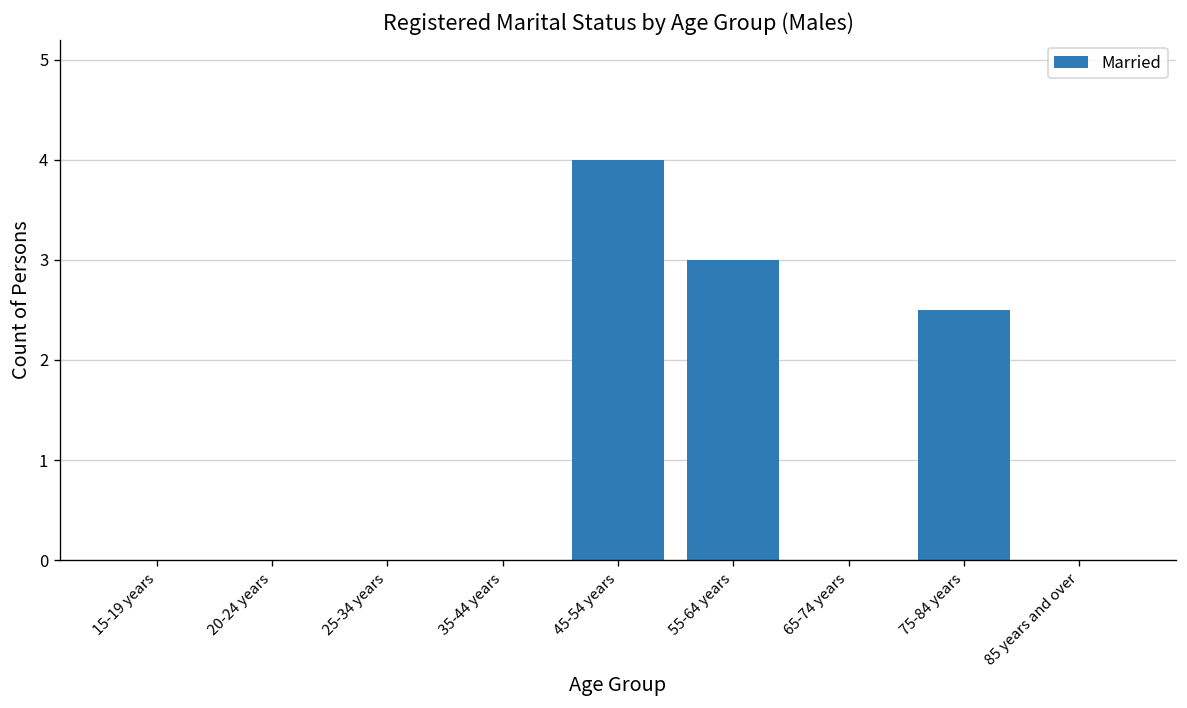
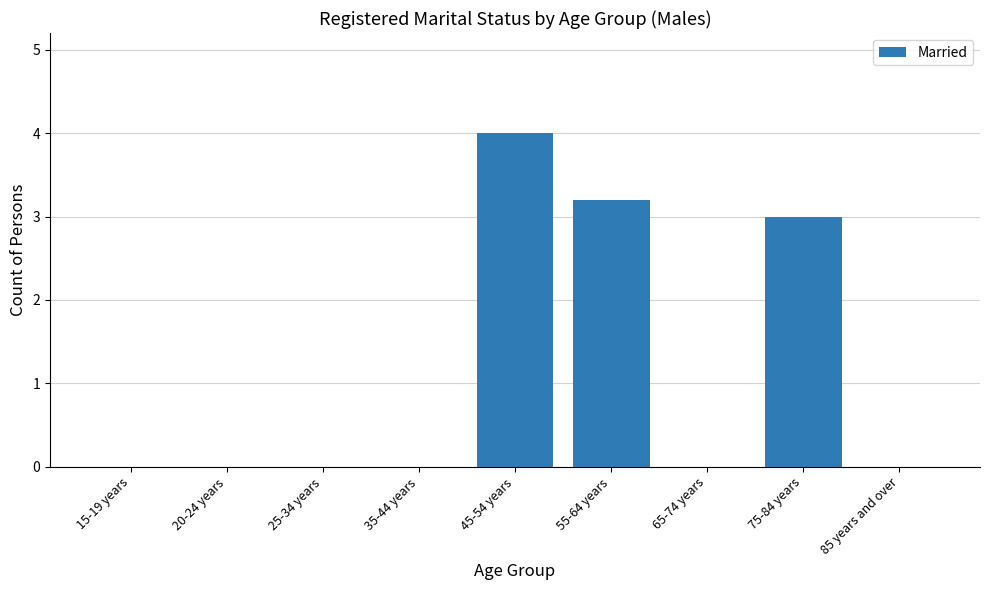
  {
    "15-19 years": 0.0,
    "20-24 years": 0.0,
    "25-34 years": 0.0,
    "35-44 years": 0.0,
    "45-54 years": 4.0,
-   "55-64 years": 3.0,
+   "55-64 years": 3.2,
    "65-74 years": 0.0,
-   "75-84 years": 2.5,
+   "75-84 years": 3.0,
    "85 years and over": 0.0
  }
